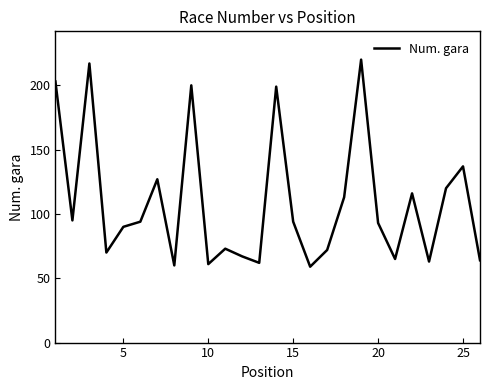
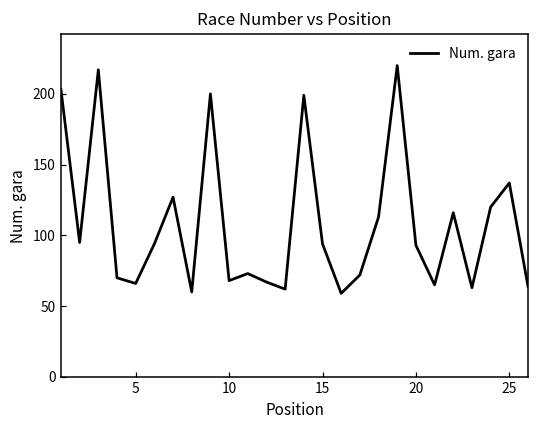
  {
-   "5": 90,
-   "10": 61,
+   "5": 66,
+   "10": 68,
    "15": 94,
    "20": 93,
    "25": 137
  }
